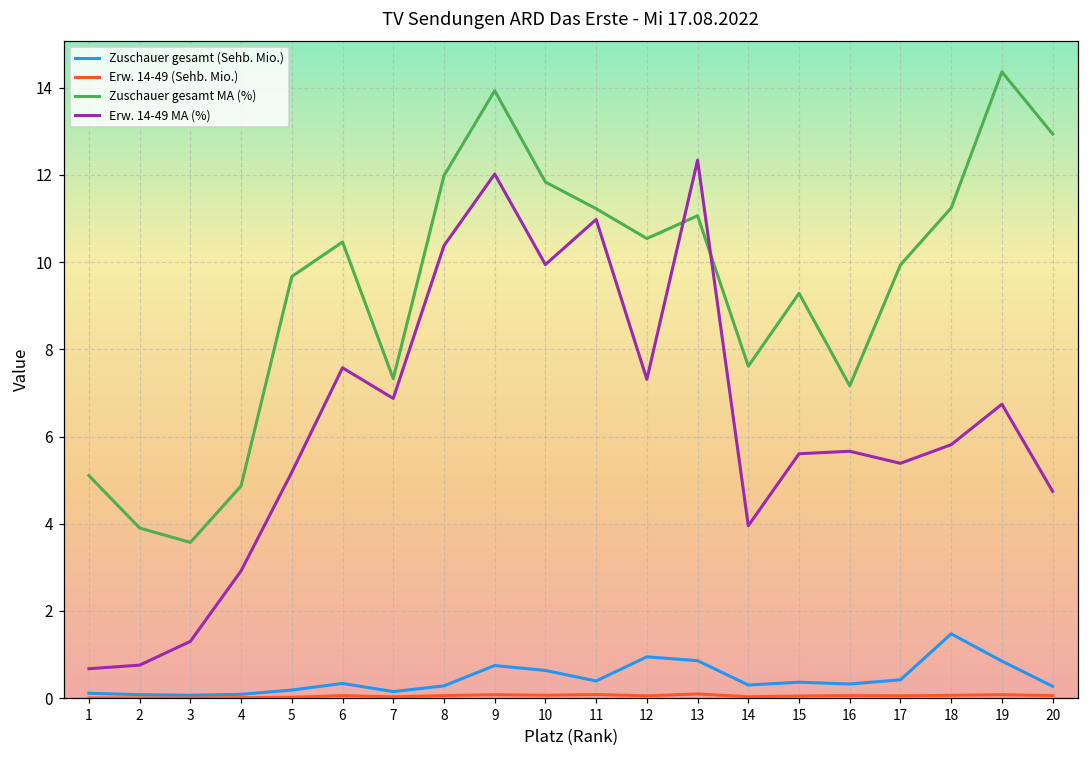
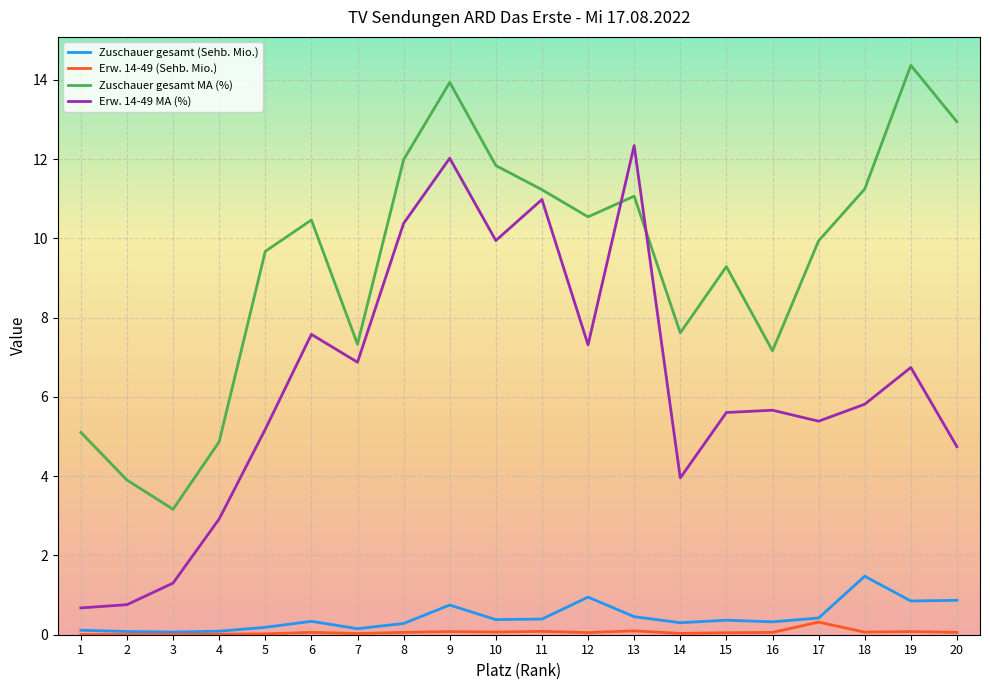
  {
    "Zuschauer gesamt (Sehb. Mio.)": {
      "1": 0.1,
      "2": 0.1,
      "4": 0.1,
      "5": 0.2,
      "6": 0.3,
      "7": 0.2,
      "8": 0.3,
      "9": 0.7,
-     "10": 0.6,
+     "10": 0.4,
      "11": 0.4,
      "12": 0.9,
-     "13": 0.9,
+     "13": 0.5,
      "14": 0.3,
      "15": 0.4,
      "16": 0.3,
      "17": 0.4,
      "18": 1.5,
      "19": 0.9,
-     "20": 0.3
+     "20": 0.9
    },
    "Erw. 14-49 (Sehb. Mio.)": {
      "1": 0.0,
      "2": 0.0,
      "4": 0.0,
      "5": 0.0,
      "6": 0.1,
      "7": 0.0,
      "8": 0.1,
      "9": 0.1,
      "10": 0.1,
      "11": 0.1,
      "12": 0.1,
      "13": 0.1,
      "14": 0.0,
      "15": 0.0,
      "16": 0.1,
-     "17": 0.1,
+     "17": 0.3,
      "18": 0.1,
      "19": 0.1,
      "20": 0.1
    },
    "Zuschauer gesamt MA (%)": {
      "1": 5.1,
      "2": 3.9,
-     "3": 3.6,
+     "3": 3.2,
      "4": 4.9,
      "5": 9.7,
      "6": 10.5,
      "7": 7.3,
      "8": 12.0,
      "9": 13.9,
      "10": 11.8,
      "11": 11.2,
      "12": 10.5,
      "13": 11.1,
      "14": 7.6,
      "15": 9.3,
      "16": 7.2,
      "17": 9.9,
      "18": 11.2,
      "19": 14.4,
      "20": 12.9
    },
    "Erw. 14-49 MA (%)": {
      "1": 0.7,
      "2": 0.8,
      "3": 1.3,
      "4": 2.9,
      "5": 5.2,
      "6": 7.6,
      "7": 6.9,
      "8": 10.4,
      "9": 12.0,
      "10": 9.9,
      "11": 11.0,
      "12": 7.3,
      "13": 12.3,
      "14": 4.0,
      "15": 5.6,
      "16": 5.7,
      "17": 5.4,
      "18": 5.8,
      "19": 6.7,
      "20": 4.7
    }
  }
